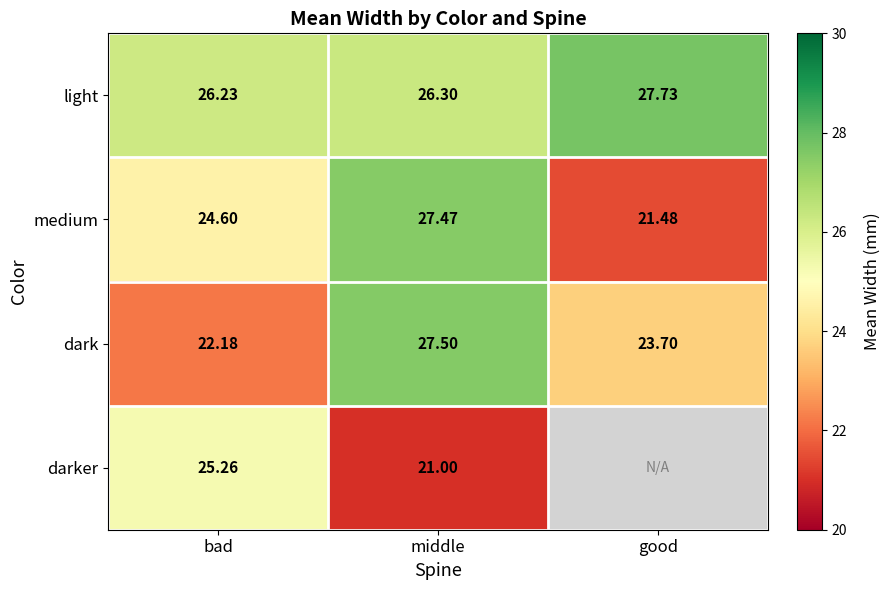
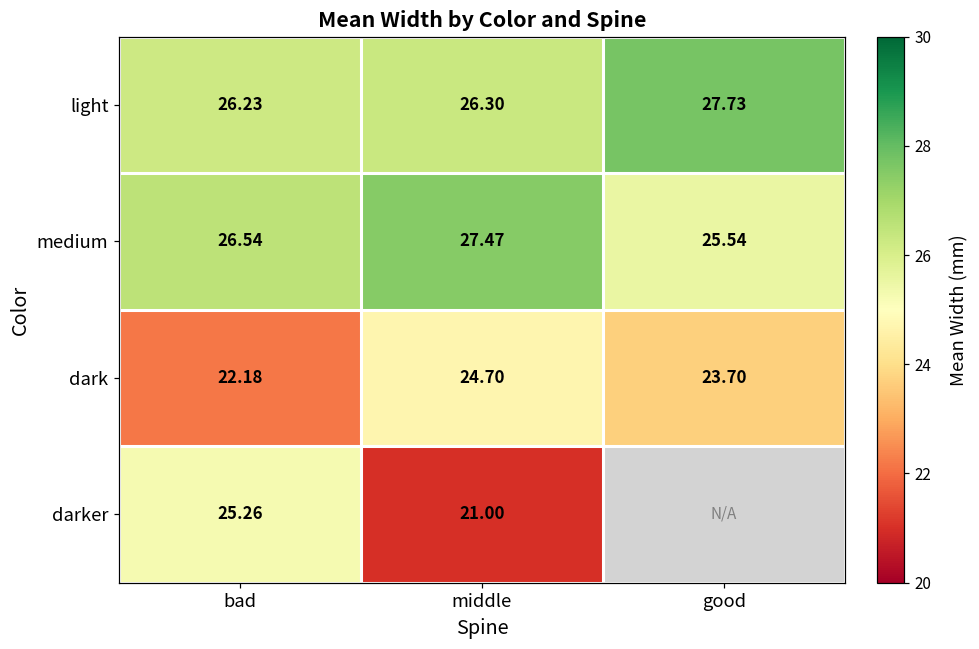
  {
    "light": {
      "bad": 26.23,
      "middle": 26.30,
      "good": 27.73
    },
    "medium": {
-     "bad": 24.60,
+     "bad": 26.54,
      "middle": 27.47,
-     "good": 21.48
+     "good": 25.54
    },
    "dark": {
      "bad": 22.18,
-     "middle": 27.50,
+     "middle": 24.70,
      "good": 23.70
    },
    "darker": {
      "bad": 25.26,
      "middle": 21.00
    }
  }
